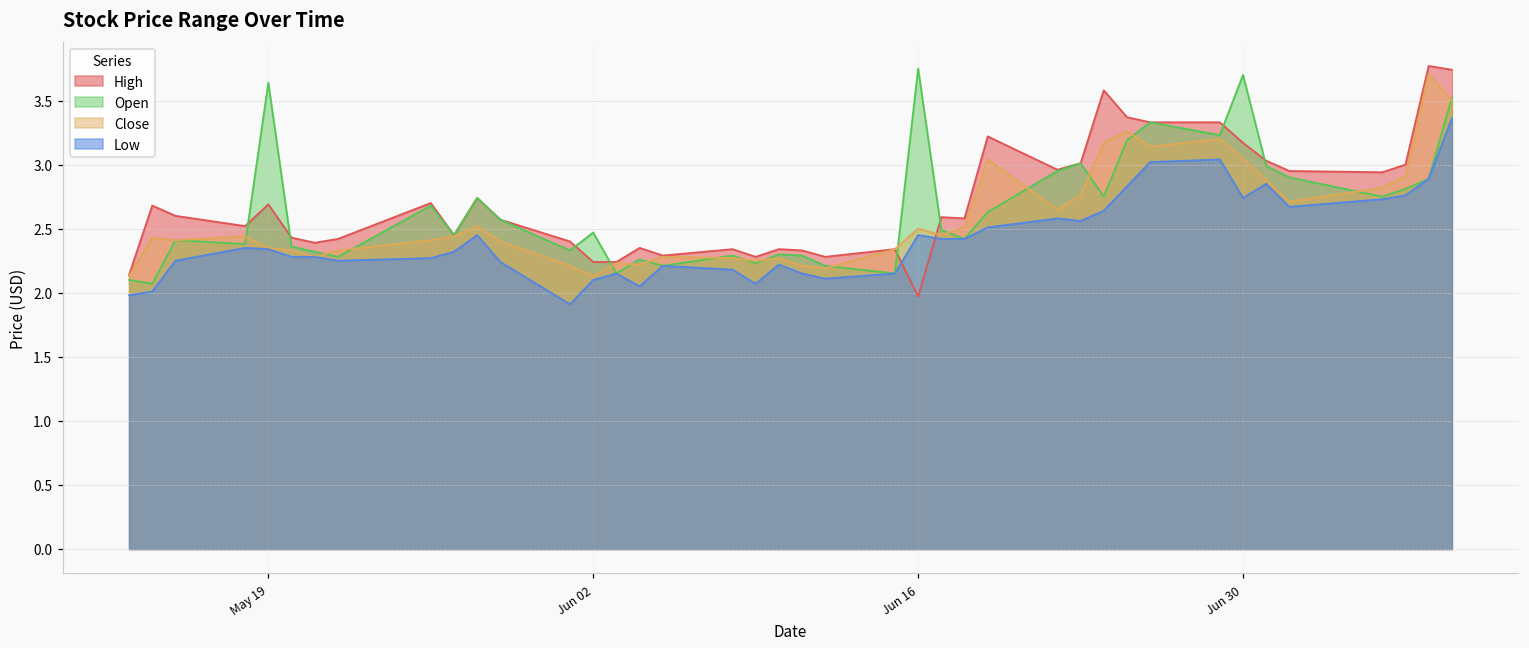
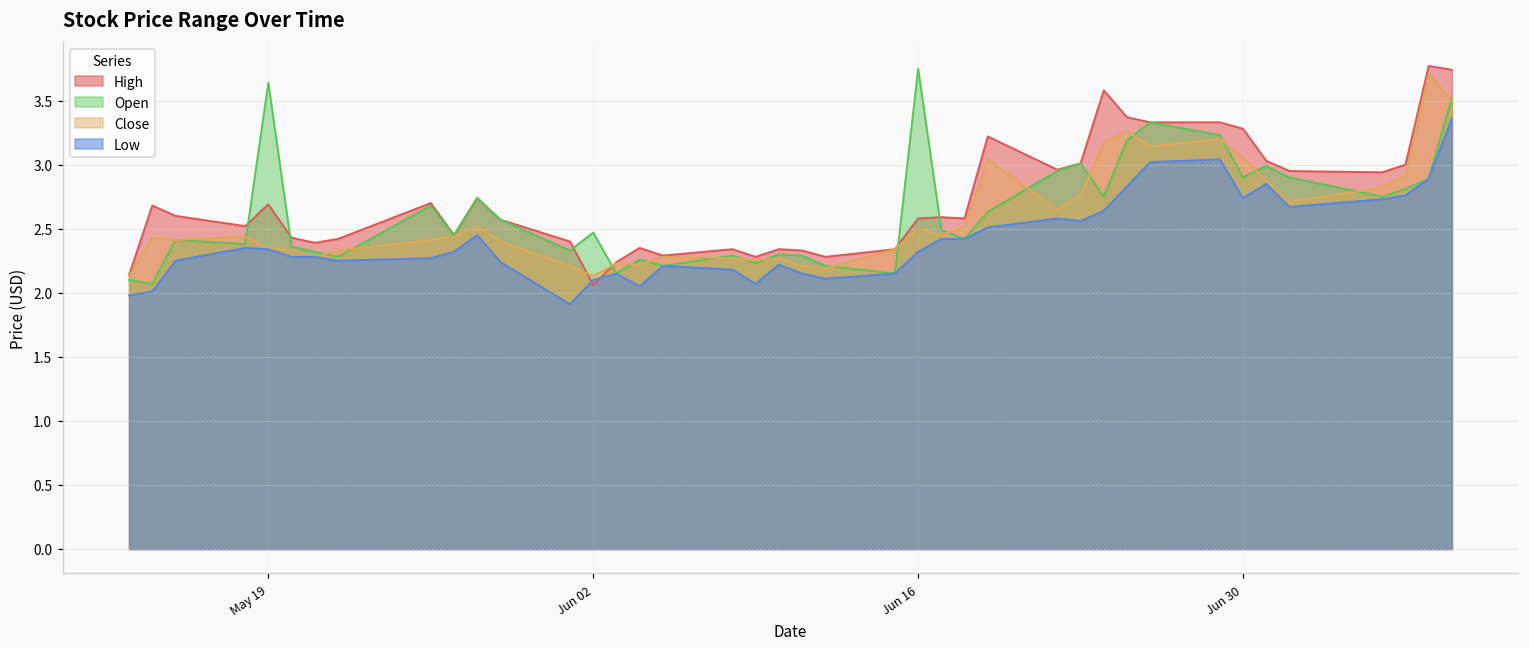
  {
    "High": {
      "May 19": 2.69,
-     "Jun 02": 2.24,
-     "Jun 16": 1.97,
-     "Jun 30": 3.17
+     "Jun 02": 2.06,
+     "Jun 16": 2.58,
+     "Jun 30": 3.28
    },
    "Open": {
      "May 19": 3.64,
      "Jun 02": 2.47,
      "Jun 16": 3.75,
-     "Jun 30": 3.7
+     "Jun 30": 2.9
    },
    "Close": {
      "Jun 02": 2.13,
      "Jun 16": 2.50,
      "Jun 30": 3.05
    },
    "Low": {
      "Jun 02": 2.10,
-     "Jun 16": 2.45,
+     "Jun 16": 2.32,
      "Jun 30": 2.74
    }
  }
